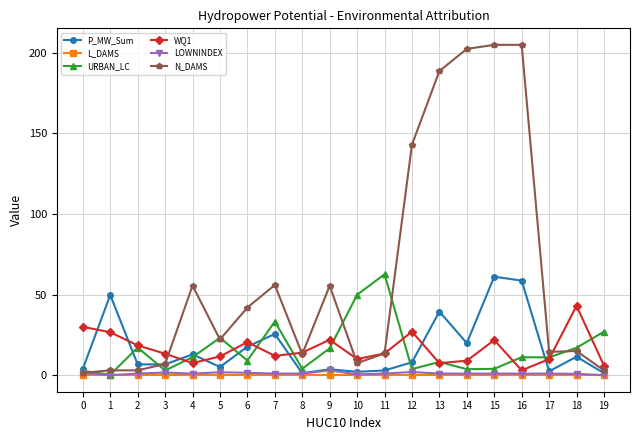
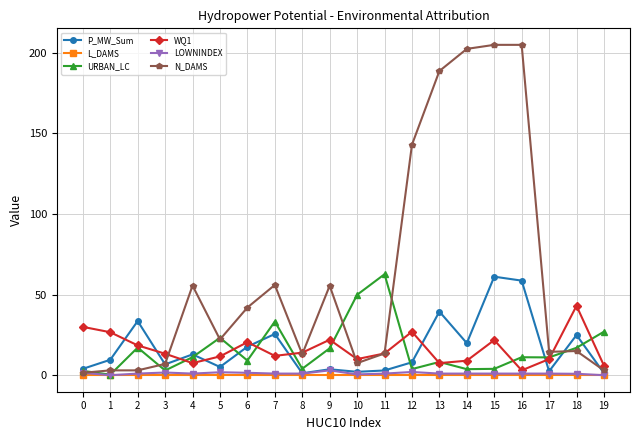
  {
    "P_MW_Sum": {
-     "1": 50,
-     "2": 7,
+     "1": 10,
+     "2": 34,
      "4": 13,
      "5": 5,
      "6": 18,
      "7": 26,
      "10": 2,
      "11": 3,
      "12": 8,
      "13": 39,
      "14": 20,
      "15": 61,
      "16": 59,
-     "18": 11
+     "18": 25
    },
    "L_DAMS": {
      "3": 0,
      "5": 0,
      "9": 0,
      "12": 0
    },
    "URBAN_LC": {
      "4": 11,
      "6": 9,
      "7": 33,
      "8": 4,
      "9": 17,
      "10": 50,
      "11": 63,
      "12": 4,
      "14": 4,
      "15": 4,
      "16": 11,
      "18": 17,
      "19": 27
    },
    "WQ1": {
      "0": 30,
      "1": 27,
      "3": 13,
      "4": 8,
      "5": 12,
      "6": 21,
      "7": 12,
      "9": 22,
      "10": 10,
      "12": 27,
      "14": 9,
      "15": 22,
      "16": 3,
      "18": 43,
      "19": 6
    },
    "LOWNINDEX": {
      "5": 2,
      "12": 2
    },
    "N_DAMS": {
      "1": 3,
      "2": 3,
      "4": 56,
      "6": 42,
      "7": 56,
      "9": 56,
      "10": 8,
      "12": 143,
      "13": 189,
      "14": 203,
      "15": 205,
      "16": 205,
      "17": 15,
      "18": 15,
      "19": 3
    }
  }
